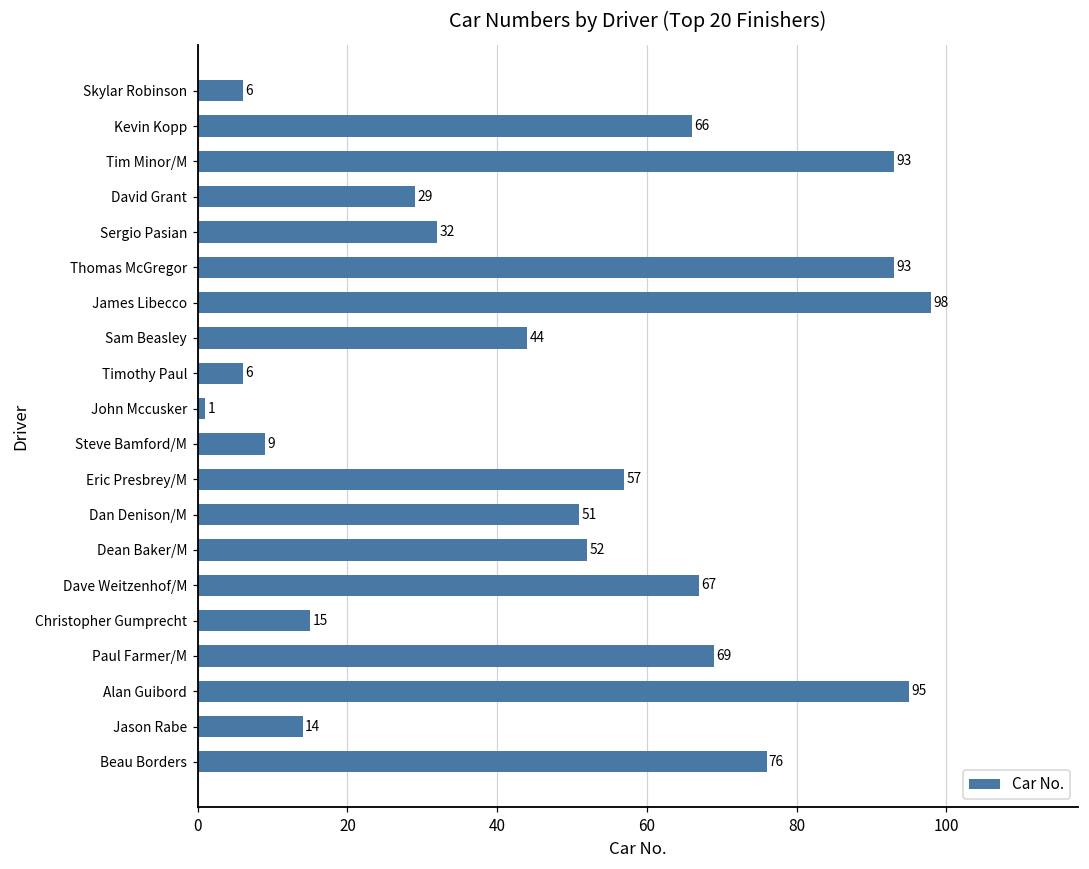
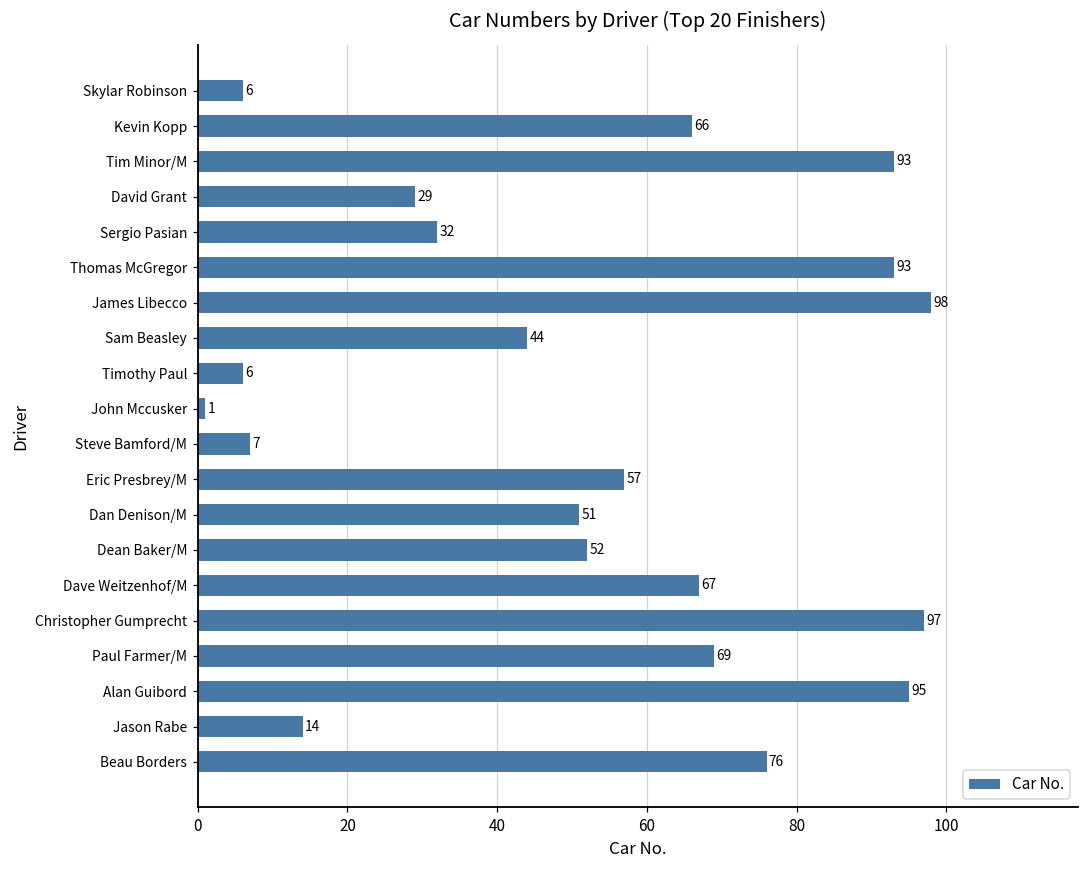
  {
    "Skylar Robinson": 6,
    "Kevin Kopp": 66,
    "Tim Minor/M": 93,
    "David Grant": 29,
    "Sergio Pasian": 32,
    "Thomas McGregor": 93,
    "James Libecco": 98,
    "Sam Beasley": 44,
    "Timothy Paul": 6,
    "John Mccusker": 1,
-   "Steve Bamford/M": 9,
+   "Steve Bamford/M": 7,
    "Eric Presbrey/M": 57,
    "Dan Denison/M": 51,
    "Dean Baker/M": 52,
    "Dave Weitzenhof/M": 67,
-   "Christopher Gumprecht": 15,
+   "Christopher Gumprecht": 97,
    "Paul Farmer/M": 69,
    "Alan Guibord": 95,
    "Jason Rabe": 14,
    "Beau Borders": 76
  }
